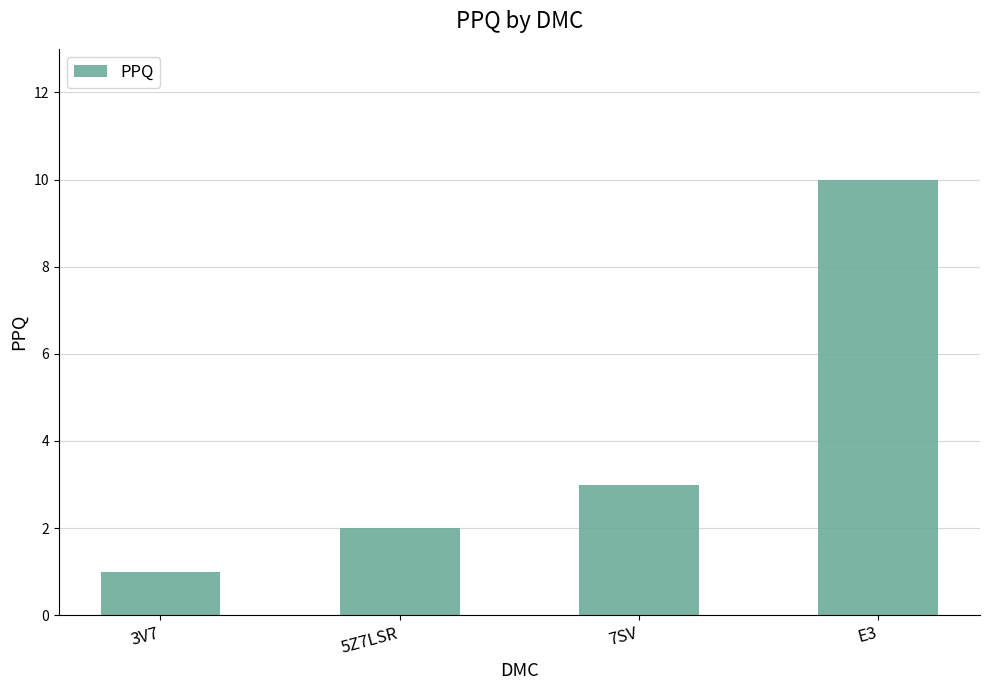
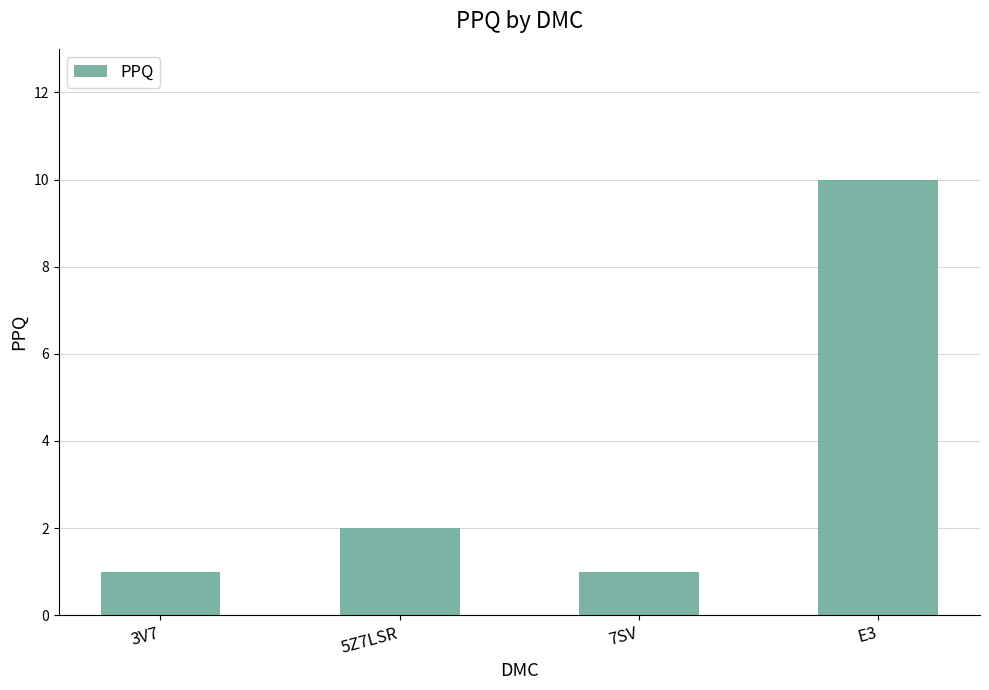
  {
    "3V7": 1,
    "5Z7LSR": 2,
-   "7SV": 3,
+   "7SV": 1,
    "E3": 10
  }
